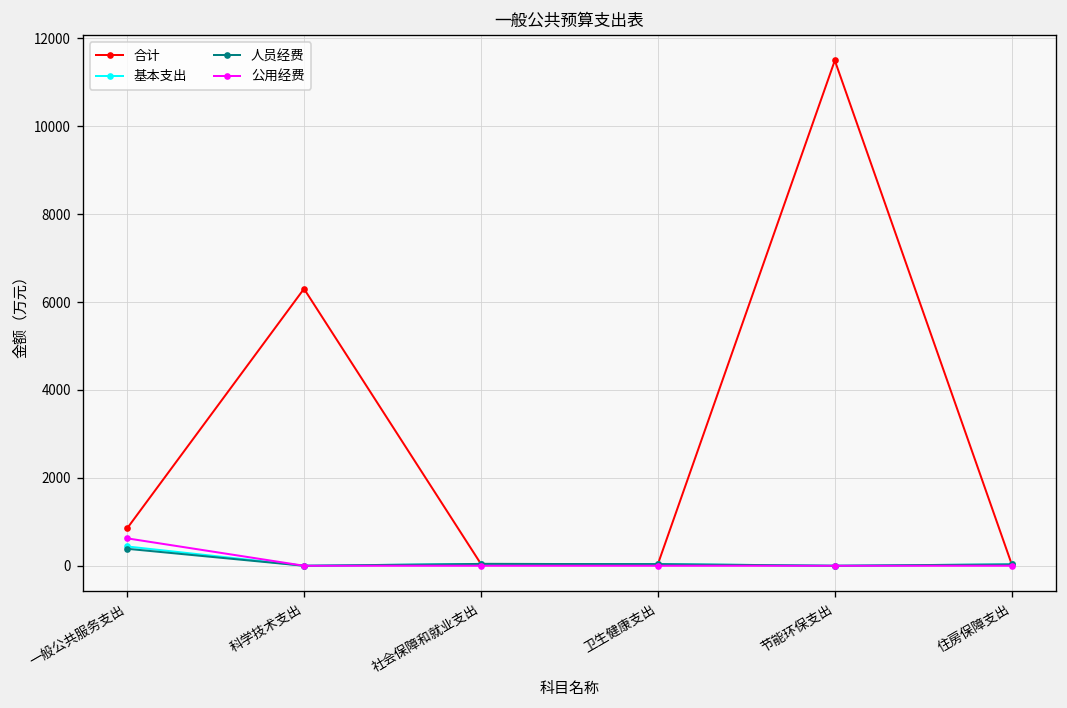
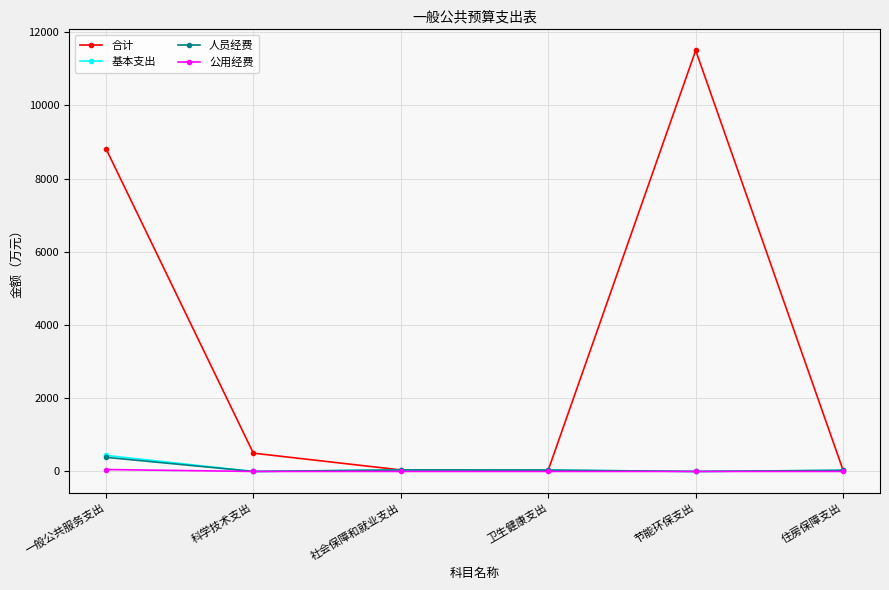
  {
    "合计": {
-     "一般公共服务支出": 800,
-     "科学技术支出": 6300,
+     "一般公共服务支出": 8800,
+     "科学技术支出": 500,
      "节能环保支出": 11500
    },
    "公用经费": {
-     "一般公共服务支出": 600
+     "一般公共服务支出": 100
    }
  }
